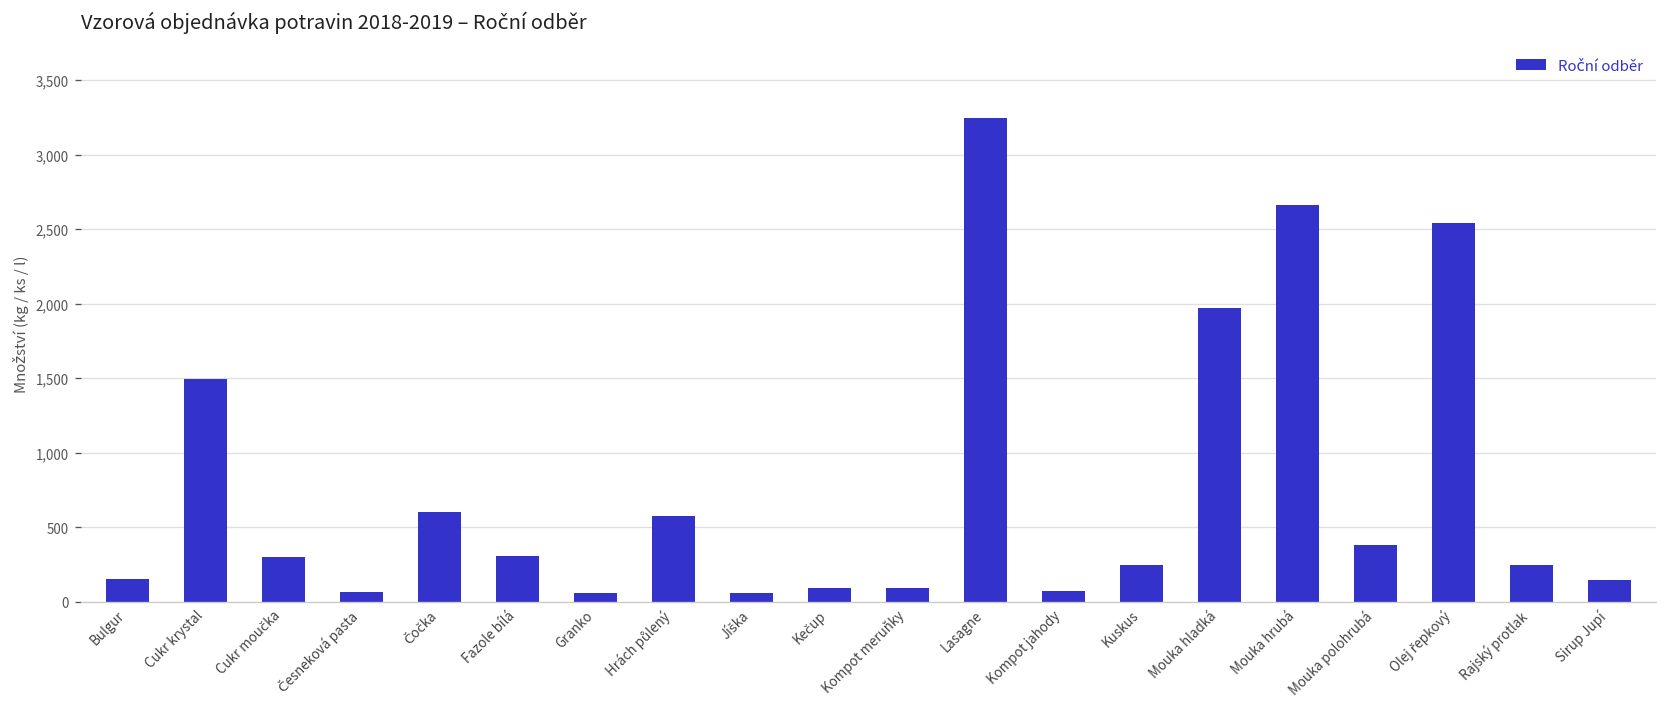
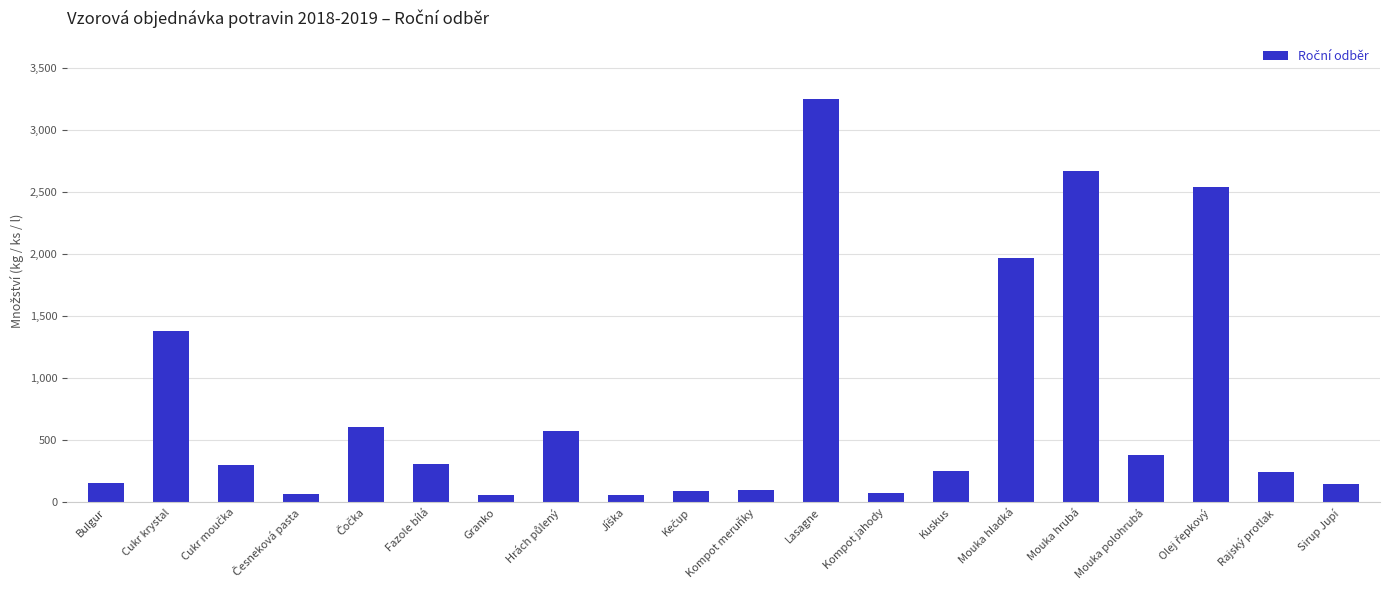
  {
    "Bulgur": "150",
-   "Cukr krystal": "1,500",
+   "Cukr krystal": "1,380",
    "Cukr moučka": "300",
    "Česneková pasta": "70",
    "Čočka": "610",
    "Fazole bílá": "310",
    "Granko": "60",
    "Hrách půlený": "580",
    "Jíška": "60",
    "Kečup": "90",
    "Kompot meruňky": "100",
    "Lasagne": "3,250",
    "Kompot jahody": "70",
    "Kuskus": "250",
    "Mouka hladká": "1,970",
    "Mouka hrubá": "2,660",
    "Mouka polohrubá": "380",
    "Olej řepkový": "2,540",
    "Rajský protlak": "250",
    "Sirup Jupí": "150"
  }
